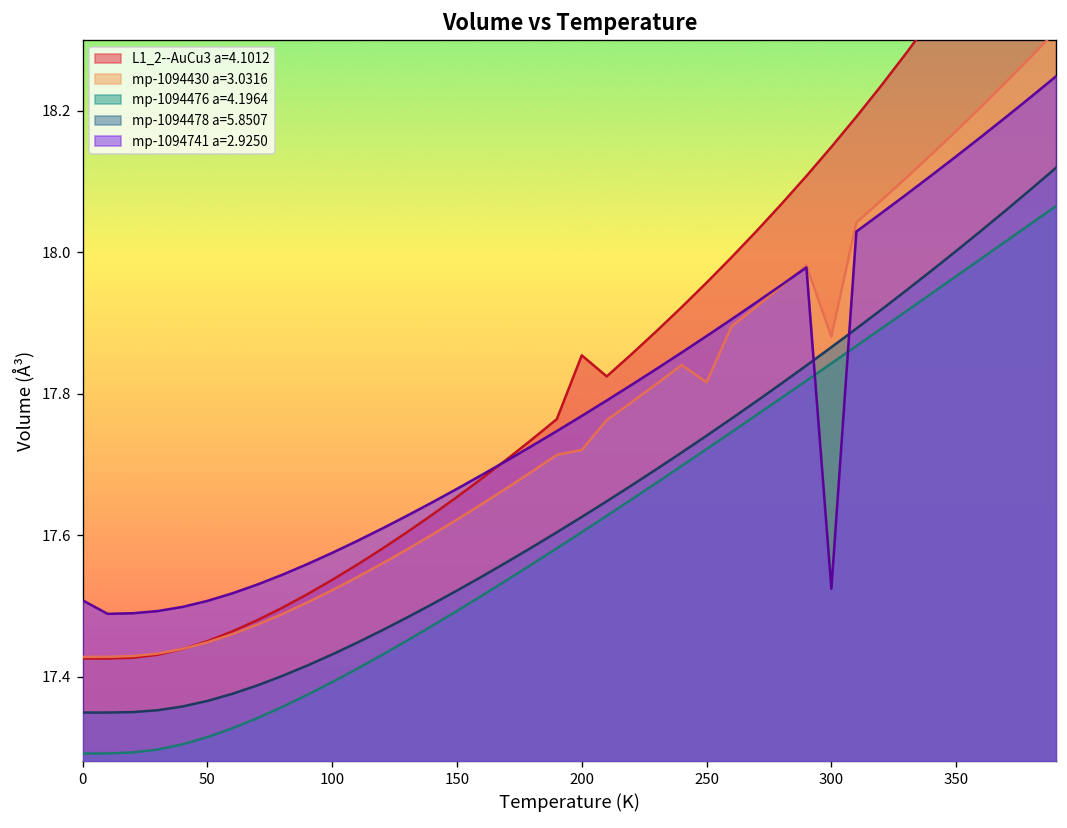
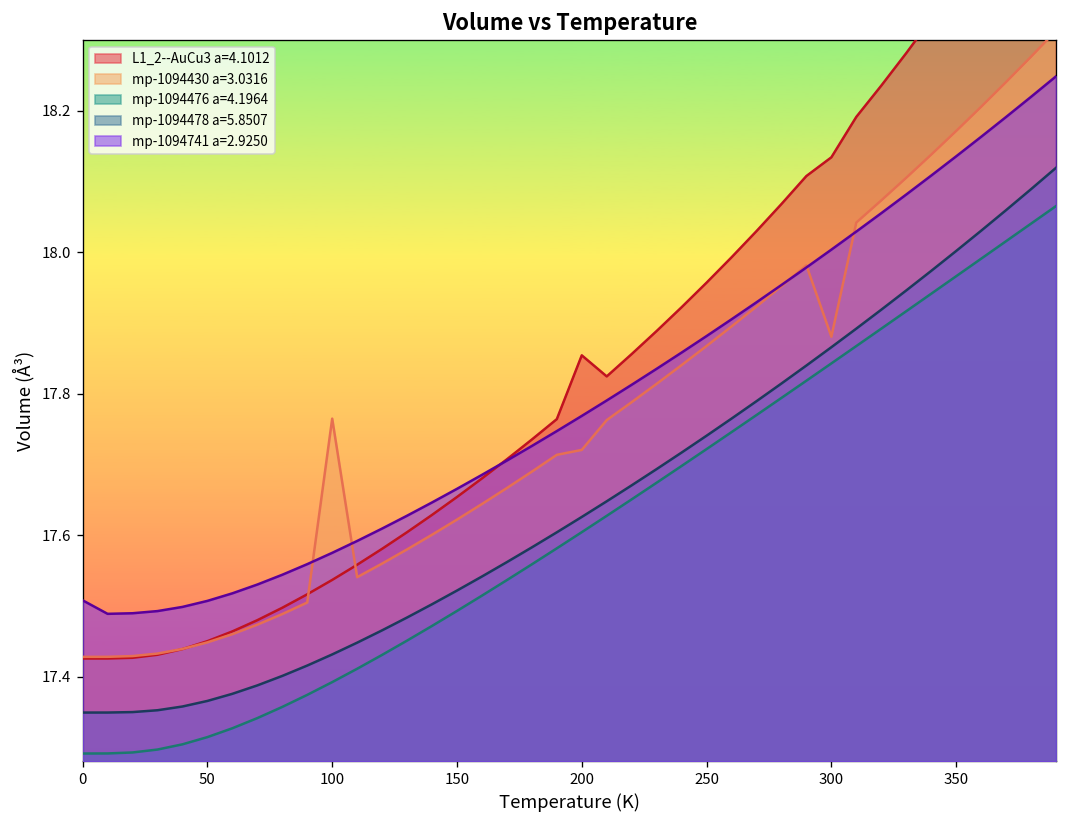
  {
    "L1_2--AuCu3 a=4.1012": {
      "100": 17.54,
      "150": 17.65,
      "200": 17.85,
      "250": 17.96,
-     "300": 18.15
+     "300": 18.13
    },
    "mp-1094430 a=3.0316": {
-     "100": 17.52,
+     "100": 17.76,
      "150": 17.62,
      "200": 17.72,
-     "250": 17.82,
+     "250": 17.87,
      "300": 17.88,
      "350": 18.17
    },
    "mp-1094741 a=2.9250": {
      "0": 17.51,
      "50": 17.51,
      "100": 17.57,
      "150": 17.67,
      "200": 17.77,
      "250": 17.88,
-     "300": 17.52,
+     "300": 18.00,
      "350": 18.14
    }
  }
